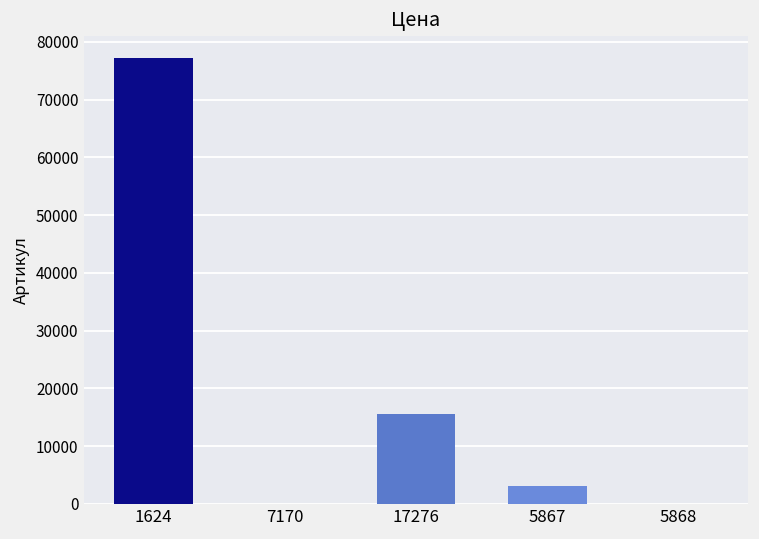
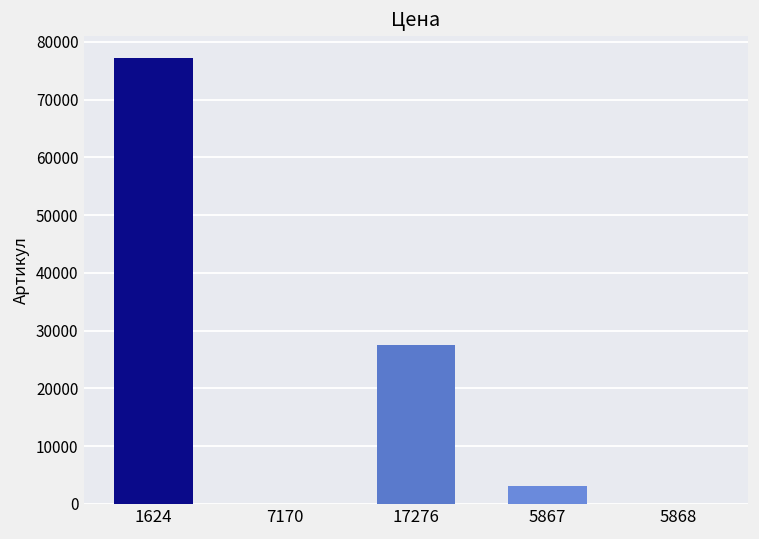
  {
    "1624": 77000,
    "7170": 0,
-   "17276": 16000,
+   "17276": 27000,
    "5867": 3000,
    "5868": 0
  }
